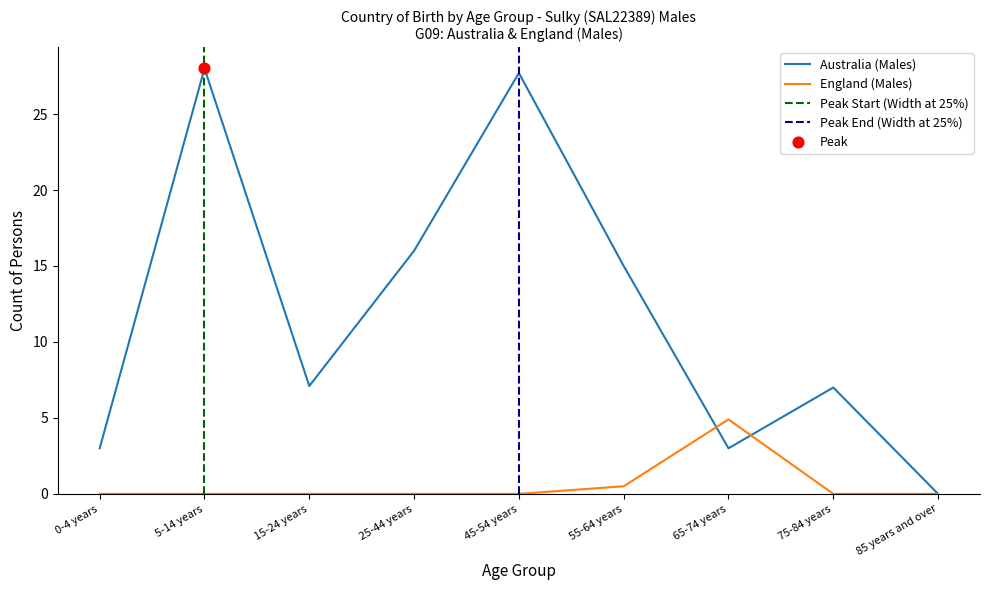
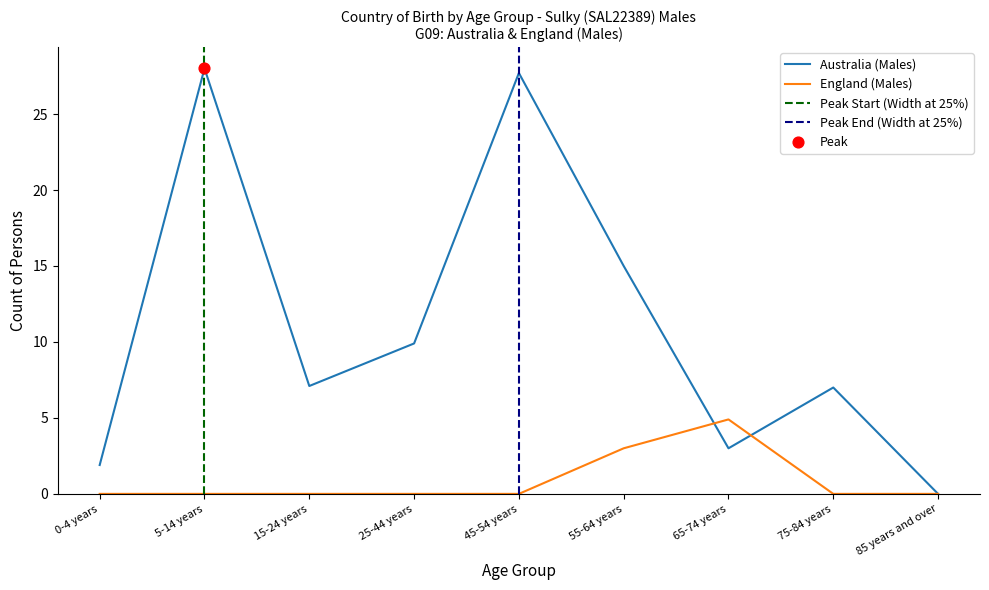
  {
    "Australia (Males)": {
-     "0-4 years": 3.0,
+     "0-4 years": 1.9,
      "15-24 years": 7.1,
-     "25-44 years": 16.0,
+     "25-44 years": 9.9,
      "45-54 years": 27.7,
      "55-64 years": 15.0,
      "65-74 years": 3.0,
      "75-84 years": 7.0
    },
    "England (Males)": {
      "0-4 years": 0.0,
      "5-14 years": 0.0,
      "15-24 years": 0.0,
      "25-44 years": 0.0,
      "45-54 years": 0.0,
-     "55-64 years": 0.5,
+     "55-64 years": 3.0,
      "65-74 years": 4.9,
      "75-84 years": 0.0
    }
  }
